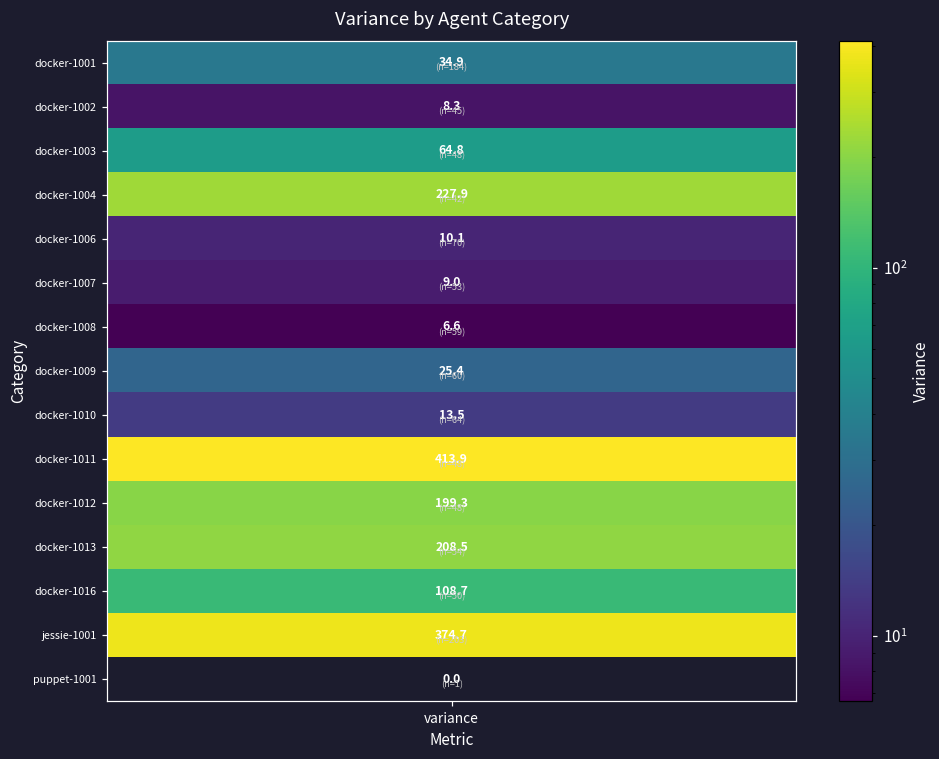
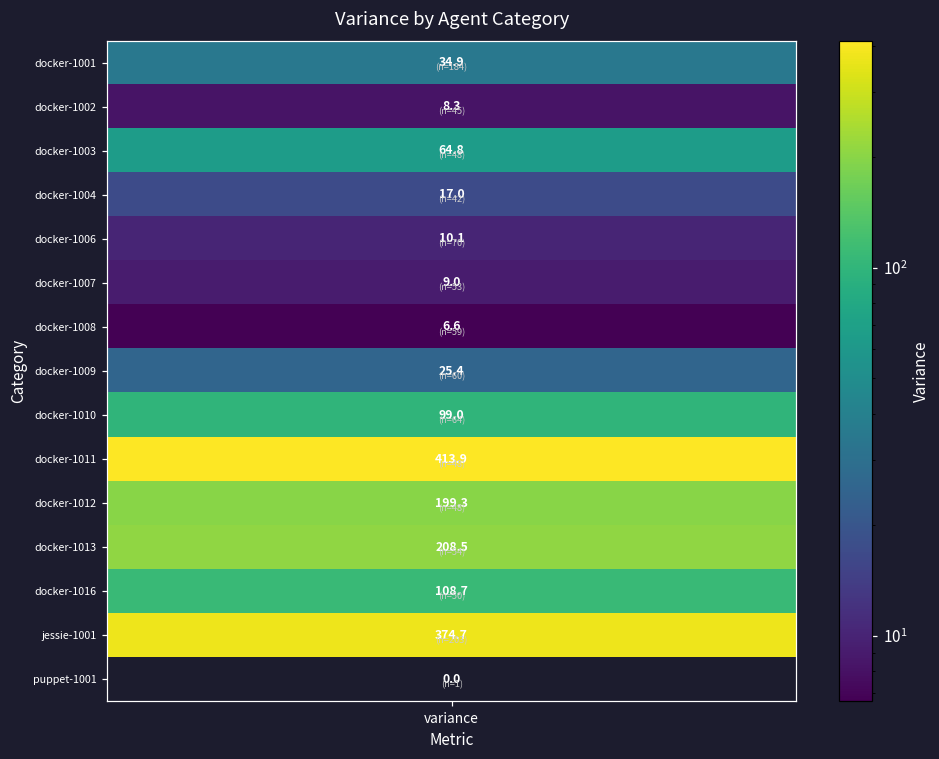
  {
    "docker-1004": {
-     "variance": 227.9
+     "variance": 17.0
    },
    "docker-1010": {
-     "variance": 13.5
+     "variance": 99.0
    }
  }
